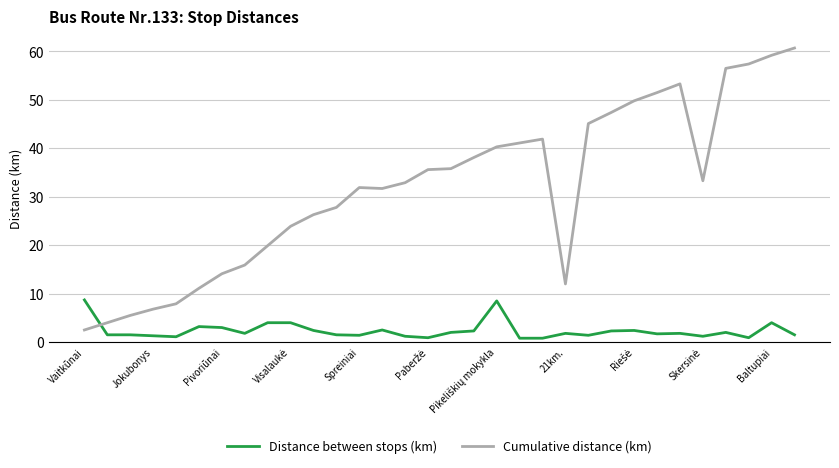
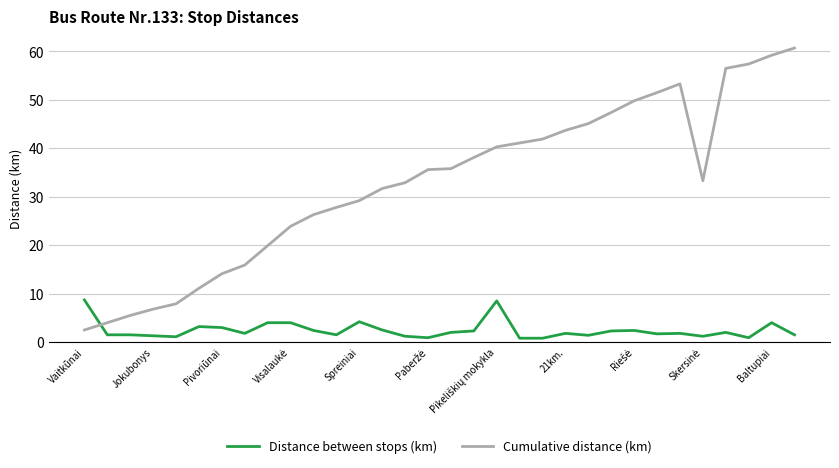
  {
    "Distance between stops (km)": {
      "Vaitkūnai": 9,
      "Jokubonys": 1,
      "Pivoriūnai": 3,
      "Visalaukė": 4,
-     "Spreiniai": 1,
+     "Spreiniai": 4,
      "Paberžė": 1,
      "Pikeliškių mokykla": 9,
      "21km.": 2,
      "Riešė": 2,
      "Skersinė": 1,
      "Baltupiai": 4
    },
    "Cumulative distance (km)": {
      "Vaitkūnai": 3,
      "Jokubonys": 7,
      "Pivoriūnai": 14,
      "Visalaukė": 24,
-     "Spreiniai": 32,
+     "Spreiniai": 29,
      "Paberžė": 36,
      "Pikeliškių mokykla": 40,
-     "21km.": 12,
+     "21km.": 44,
      "Riešė": 50,
      "Skersinė": 33,
      "Baltupiai": 59
    }
  }
